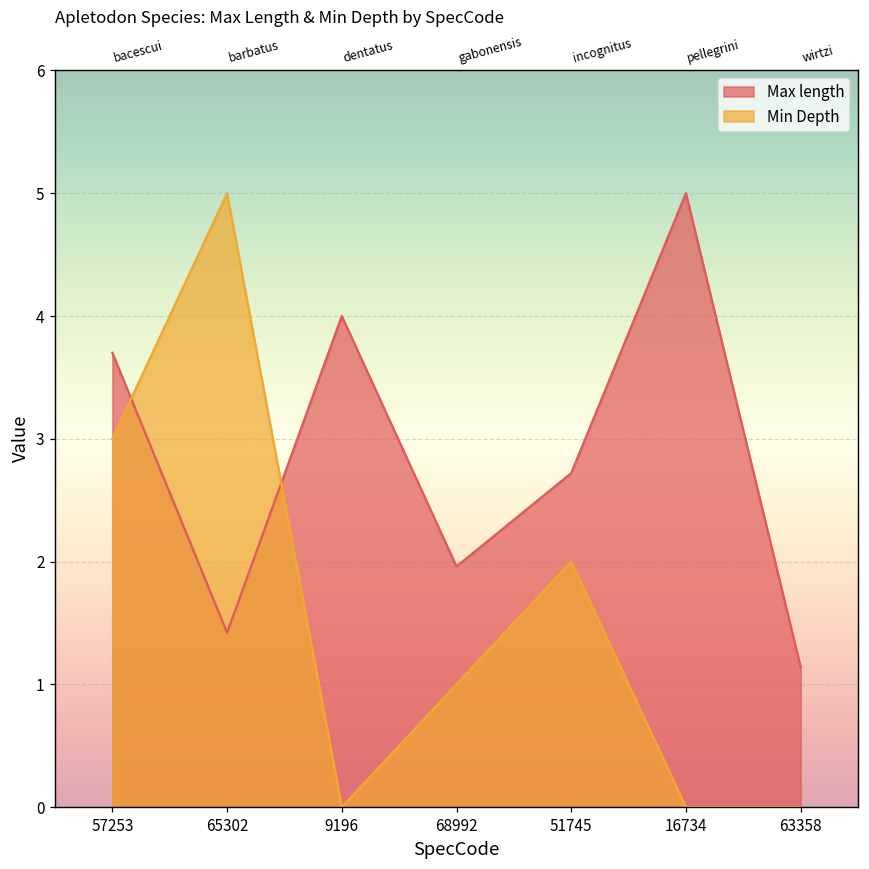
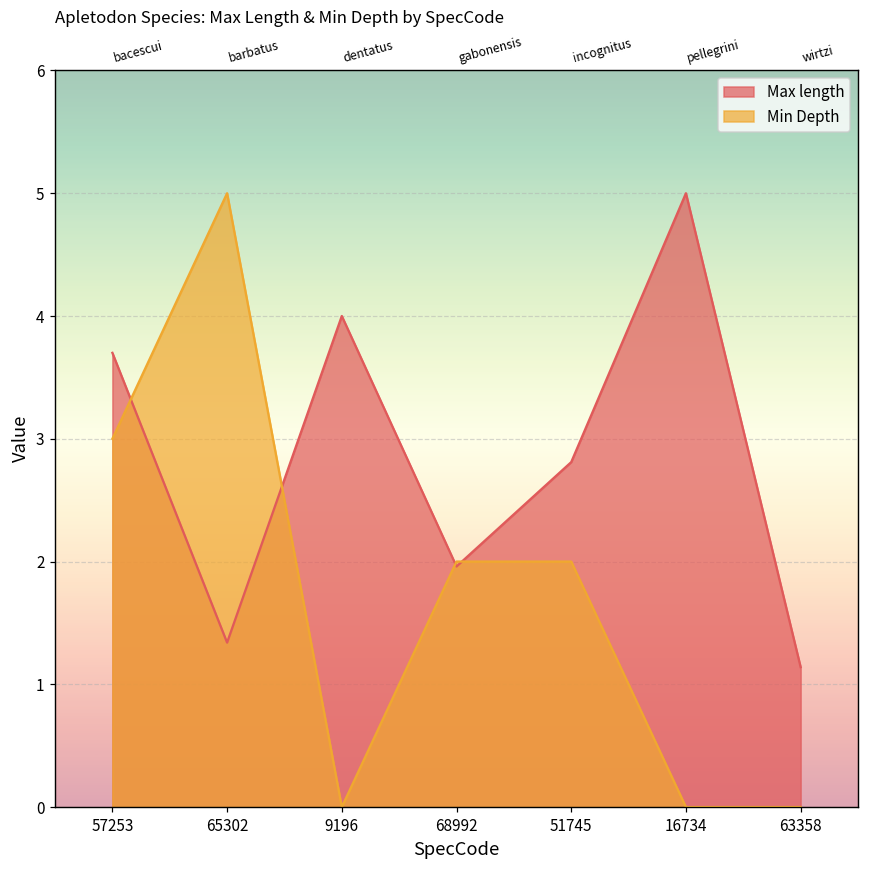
  {
    "Max length": {
      "57253": 3.70,
-     "65302": 1.42,
+     "65302": 1.34,
      "9196": 4.00,
      "68992": 1.96,
-     "51745": 2.72,
+     "51745": 2.81,
      "16734": 5.00,
      "63358": 1.14
    },
    "Min Depth": {
      "57253": 3,
      "65302": 5,
      "9196": 0,
-     "68992": 1,
+     "68992": 2,
      "51745": 2,
      "16734": 0,
      "63358": 0
    }
  }
